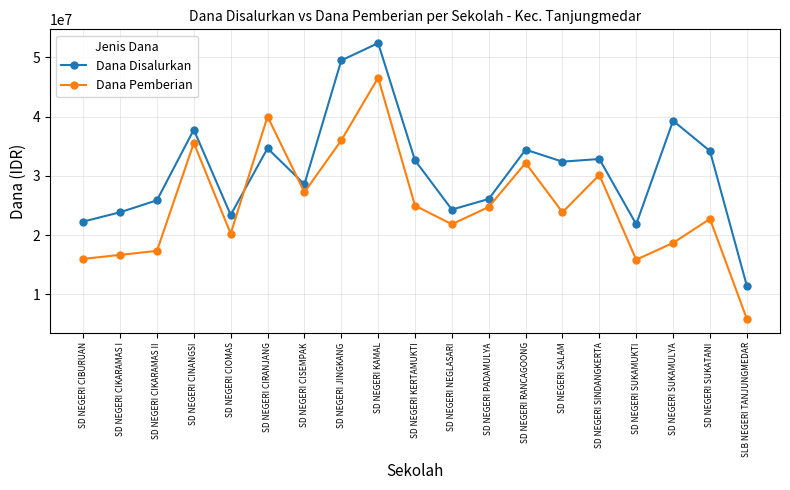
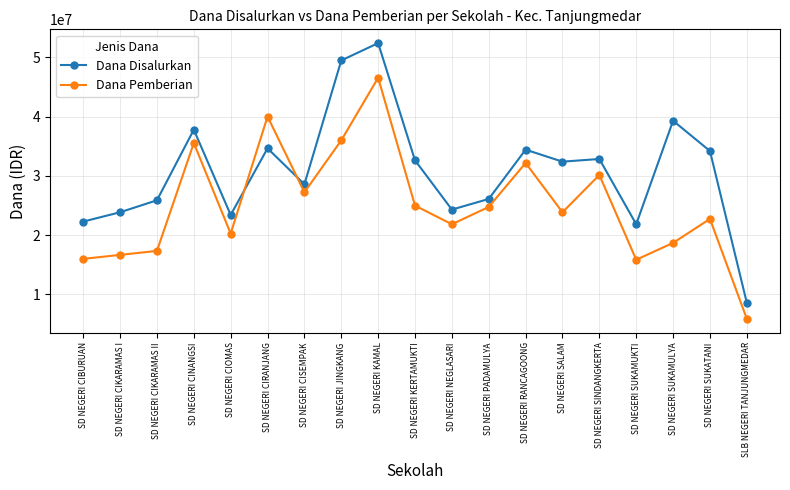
  {
    "Dana Disalurkan": {
      "SD NEGERI CIBURUAN": 22000000,
      "SD NEGERI CIKARAMAS I": 24000000,
      "SD NEGERI CIKARAMAS II": 26000000,
      "SD NEGERI CINANGSI": 38000000,
      "SD NEGERI CIOMAS": 23000000,
      "SD NEGERI CIRANJANG": 35000000,
      "SD NEGERI CISEMPAK": 29000000,
      "SD NEGERI JINGKANG": 50000000,
      "SD NEGERI KAMAL": 52000000,
      "SD NEGERI KERTAMUKTI": 33000000,
      "SD NEGERI NEGLASARI": 24000000,
      "SD NEGERI PADAMULYA": 26000000,
      "SD NEGERI RANCAGOONG": 34000000,
      "SD NEGERI SALAM": 32000000,
      "SD NEGERI SINDANGKERTA": 33000000,
      "SD NEGERI SUKAMUKTI": 22000000,
      "SD NEGERI SUKAMULYA": 39000000,
      "SD NEGERI SUKATANI": 34000000,
-     "SLB NEGERI TANJUNGMEDAR": 11000000
+     "SLB NEGERI TANJUNGMEDAR": 9000000
    },
    "Dana Pemberian": {
      "SD NEGERI CIBURUAN": 16000000,
      "SD NEGERI CIKARAMAS I": 17000000,
      "SD NEGERI CIKARAMAS II": 17000000,
      "SD NEGERI CINANGSI": 36000000,
      "SD NEGERI CIOMAS": 20000000,
      "SD NEGERI CIRANJANG": 40000000,
      "SD NEGERI CISEMPAK": 27000000,
      "SD NEGERI JINGKANG": 36000000,
      "SD NEGERI KAMAL": 47000000,
      "SD NEGERI KERTAMUKTI": 25000000,
      "SD NEGERI NEGLASARI": 22000000,
      "SD NEGERI PADAMULYA": 25000000,
      "SD NEGERI RANCAGOONG": 32000000,
      "SD NEGERI SALAM": 24000000,
      "SD NEGERI SINDANGKERTA": 30000000,
      "SD NEGERI SUKAMUKTI": 16000000,
      "SD NEGERI SUKAMULYA": 19000000,
      "SD NEGERI SUKATANI": 23000000,
      "SLB NEGERI TANJUNGMEDAR": 6000000
    }
  }
